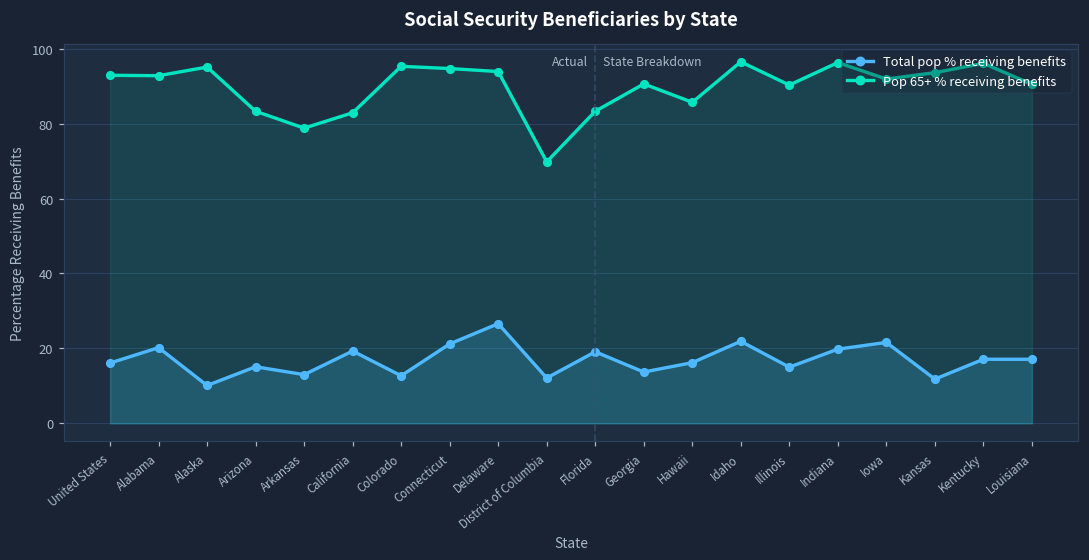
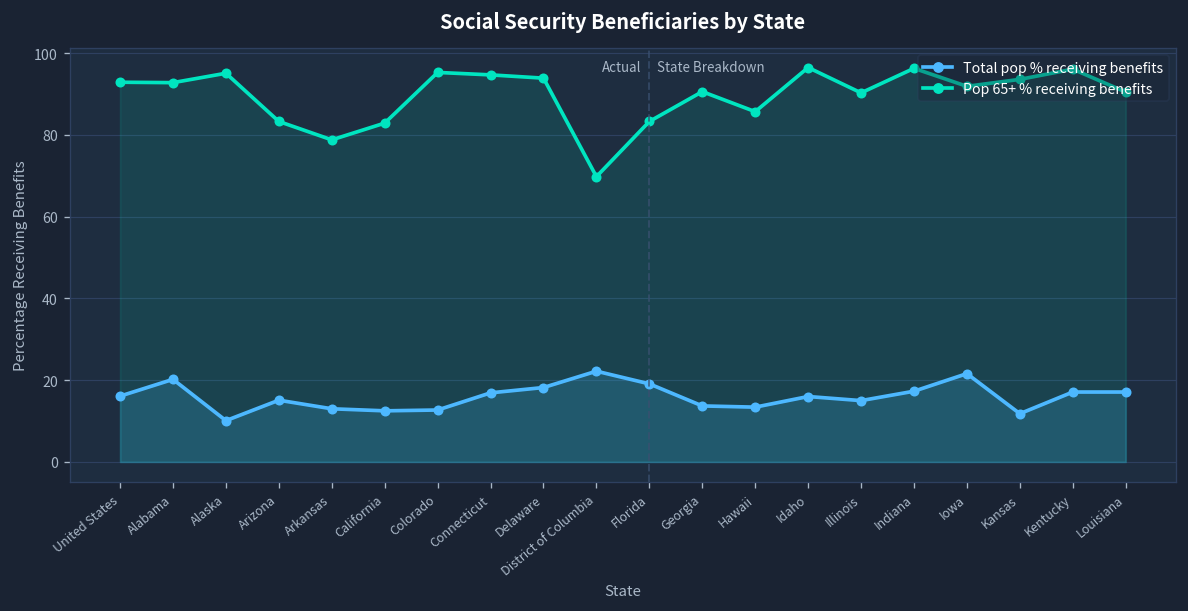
  {
    "Total pop % receiving benefits": {
      "United States": 16,
      "Alabama": 20,
      "Alaska": 10,
      "Arizona": 15,
      "Arkansas": 13,
-     "California": 19,
+     "California": 13,
      "Colorado": 13,
-     "Connecticut": 21,
-     "Delaware": 27,
-     "District of Columbia": 12,
+     "Connecticut": 17,
+     "Delaware": 18,
+     "District of Columbia": 22,
      "Florida": 19,
      "Georgia": 14,
-     "Hawaii": 16,
-     "Idaho": 22,
+     "Hawaii": 13,
+     "Idaho": 16,
      "Illinois": 15,
-     "Indiana": 20,
+     "Indiana": 17,
      "Iowa": 22,
      "Kansas": 12,
      "Kentucky": 17,
      "Louisiana": 17
    },
    "Pop 65+ % receiving benefits": {
      "United States": 93,
      "Alabama": 93,
      "Alaska": 95,
      "Arizona": 83,
      "Arkansas": 79,
      "California": 83,
      "Colorado": 95,
      "Connecticut": 95,
      "Delaware": 94,
      "District of Columbia": 70,
      "Florida": 83,
      "Georgia": 91,
      "Hawaii": 86,
      "Idaho": 97,
      "Illinois": 90,
      "Indiana": 96
    }
  }
